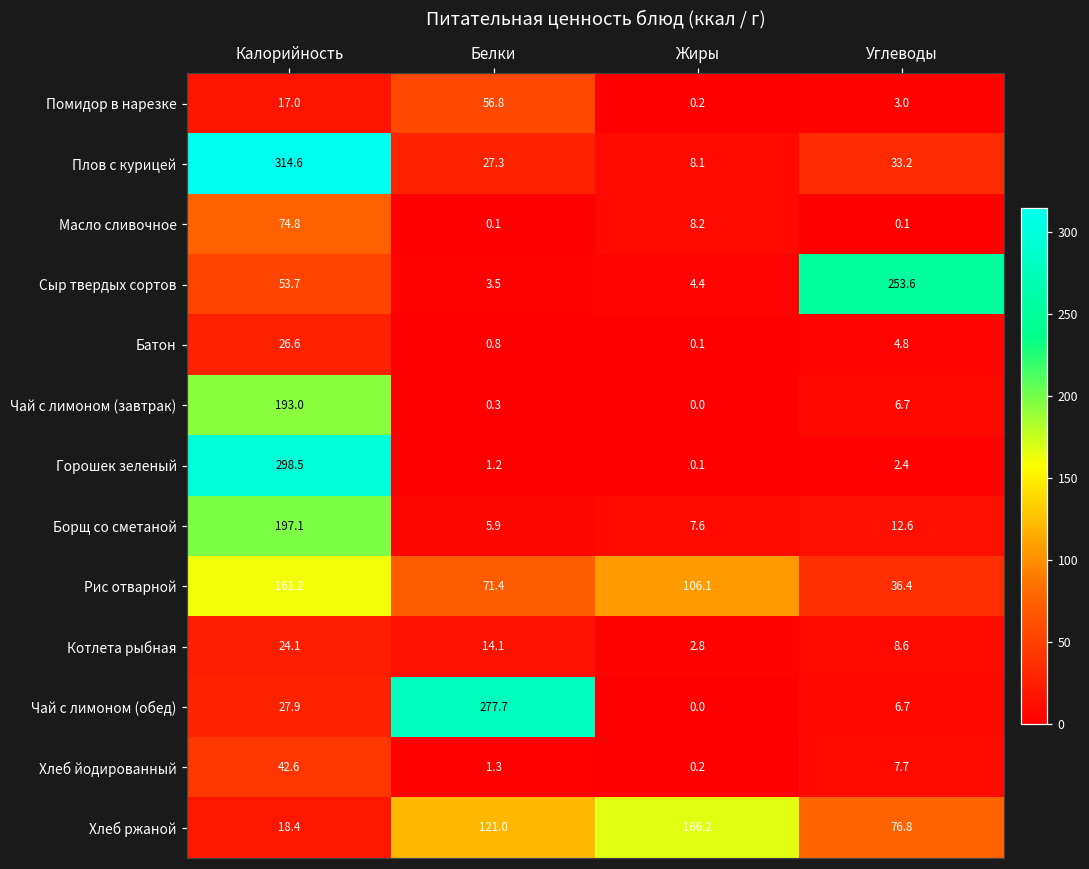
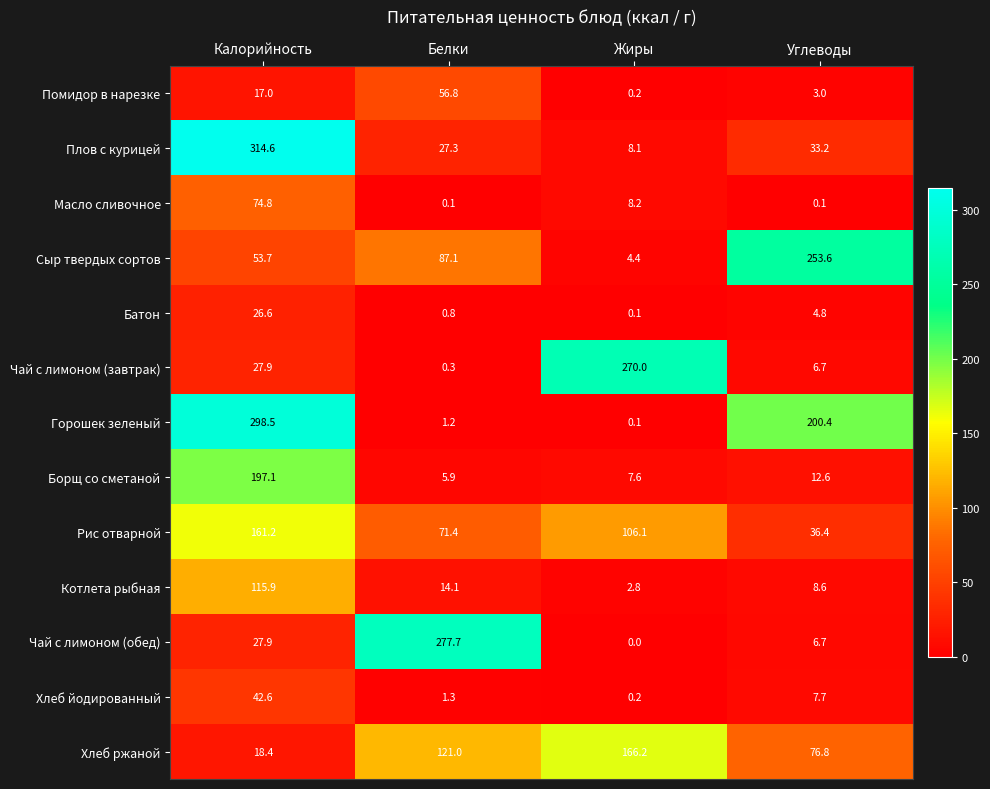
  {
    "Помидор в нарезке": {
      "Калорийность": 17.0,
      "Белки": 56.8,
      "Жиры": 0.2,
      "Углеводы": 3.0
    },
    "Плов с курицей": {
      "Калорийность": 314.6,
      "Белки": 27.3,
      "Жиры": 8.1,
      "Углеводы": 33.2
    },
    "Масло сливочное": {
      "Калорийность": 74.8,
      "Белки": 0.1,
      "Жиры": 8.2,
      "Углеводы": 0.1
    },
    "Сыр твердых сортов": {
      "Калорийность": 53.7,
-     "Белки": 3.5,
+     "Белки": 87.1,
      "Жиры": 4.4,
      "Углеводы": 253.6
    },
    "Батон": {
      "Калорийность": 26.6,
      "Белки": 0.8,
      "Жиры": 0.1,
      "Углеводы": 4.8
    },
    "Чай с лимоном (завтрак)": {
-     "Калорийность": 193.0,
+     "Калорийность": 27.9,
      "Белки": 0.3,
-     "Жиры": 0.0,
+     "Жиры": 270.0,
      "Углеводы": 6.7
    },
    "Горошек зеленый": {
      "Калорийность": 298.5,
      "Белки": 1.2,
      "Жиры": 0.1,
-     "Углеводы": 2.4
+     "Углеводы": 200.4
    },
    "Борщ со сметаной": {
      "Калорийность": 197.1,
      "Белки": 5.9,
      "Жиры": 7.6,
      "Углеводы": 12.6
    },
    "Рис отварной": {
      "Калорийность": 161.2,
      "Белки": 71.4,
      "Жиры": 106.1,
      "Углеводы": 36.4
    },
    "Котлета рыбная": {
-     "Калорийность": 24.1,
+     "Калорийность": 115.9,
      "Белки": 14.1,
      "Жиры": 2.8,
      "Углеводы": 8.6
    },
    "Чай с лимоном (обед)": {
      "Калорийность": 27.9,
      "Белки": 277.7,
      "Жиры": 0.0,
      "Углеводы": 6.7
    },
    "Хлеб йодированный": {
      "Калорийность": 42.6,
      "Белки": 1.3,
      "Жиры": 0.2,
      "Углеводы": 7.7
    },
    "Хлеб ржаной": {
      "Калорийность": 18.4,
      "Белки": 121.0,
      "Жиры": 166.2,
      "Углеводы": 76.8
    }
  }
